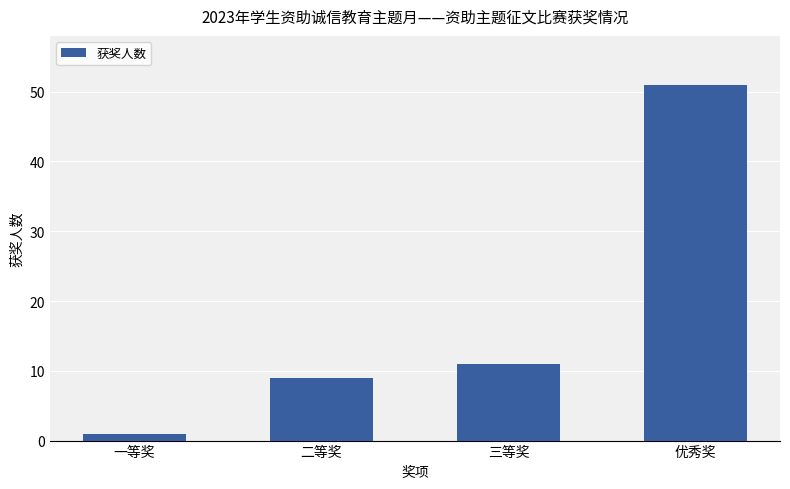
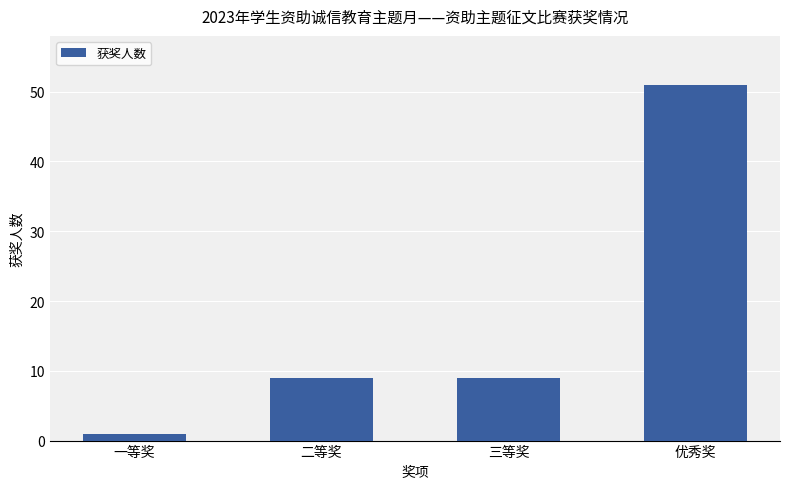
  {
    "一等奖": 1,
    "二等奖": 9,
-   "三等奖": 11,
+   "三等奖": 9,
    "优秀奖": 51
  }
